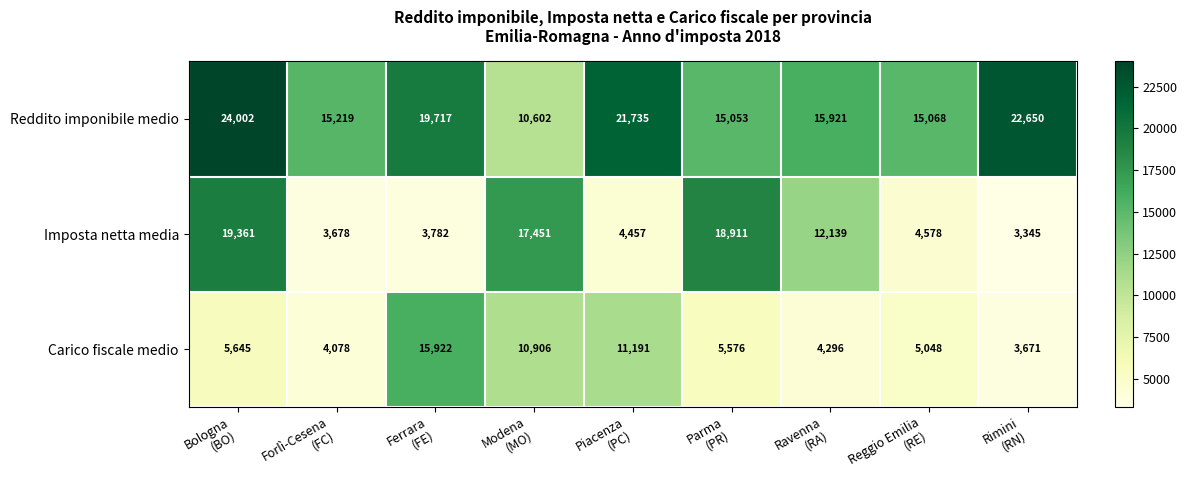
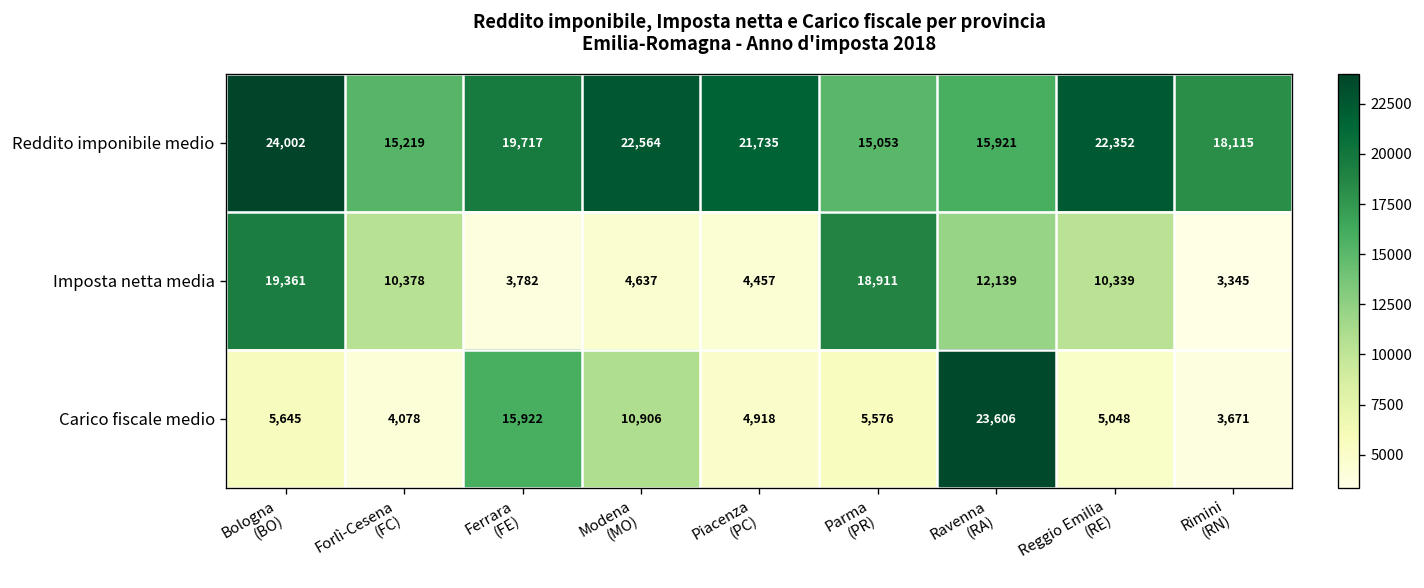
  {
    "Reddito imponibile medio": {
      "Bologna (BO)": "24,002",
      "Forlì-Cesena (FC)": "15,219",
      "Ferrara (FE)": "19,717",
-     "Modena (MO)": "10,602",
+     "Modena (MO)": "22,564",
      "Piacenza (PC)": "21,735",
      "Parma (PR)": "15,053",
      "Ravenna (RA)": "15,921",
-     "Reggio Emilia (RE)": "15,068",
-     "Rimini (RN)": "22,650"
+     "Reggio Emilia (RE)": "22,352",
+     "Rimini (RN)": "18,115"
    },
    "Imposta netta media": {
      "Bologna (BO)": "19,361",
-     "Forlì-Cesena (FC)": "3,678",
+     "Forlì-Cesena (FC)": "10,378",
      "Ferrara (FE)": "3,782",
-     "Modena (MO)": "17,451",
+     "Modena (MO)": "4,637",
      "Piacenza (PC)": "4,457",
      "Parma (PR)": "18,911",
      "Ravenna (RA)": "12,139",
-     "Reggio Emilia (RE)": "4,578",
+     "Reggio Emilia (RE)": "10,339",
      "Rimini (RN)": "3,345"
    },
    "Carico fiscale medio": {
      "Bologna (BO)": "5,645",
      "Forlì-Cesena (FC)": "4,078",
      "Ferrara (FE)": "15,922",
      "Modena (MO)": "10,906",
-     "Piacenza (PC)": "11,191",
+     "Piacenza (PC)": "4,918",
      "Parma (PR)": "5,576",
-     "Ravenna (RA)": "4,296",
+     "Ravenna (RA)": "23,606",
      "Reggio Emilia (RE)": "5,048",
      "Rimini (RN)": "3,671"
    }
  }
